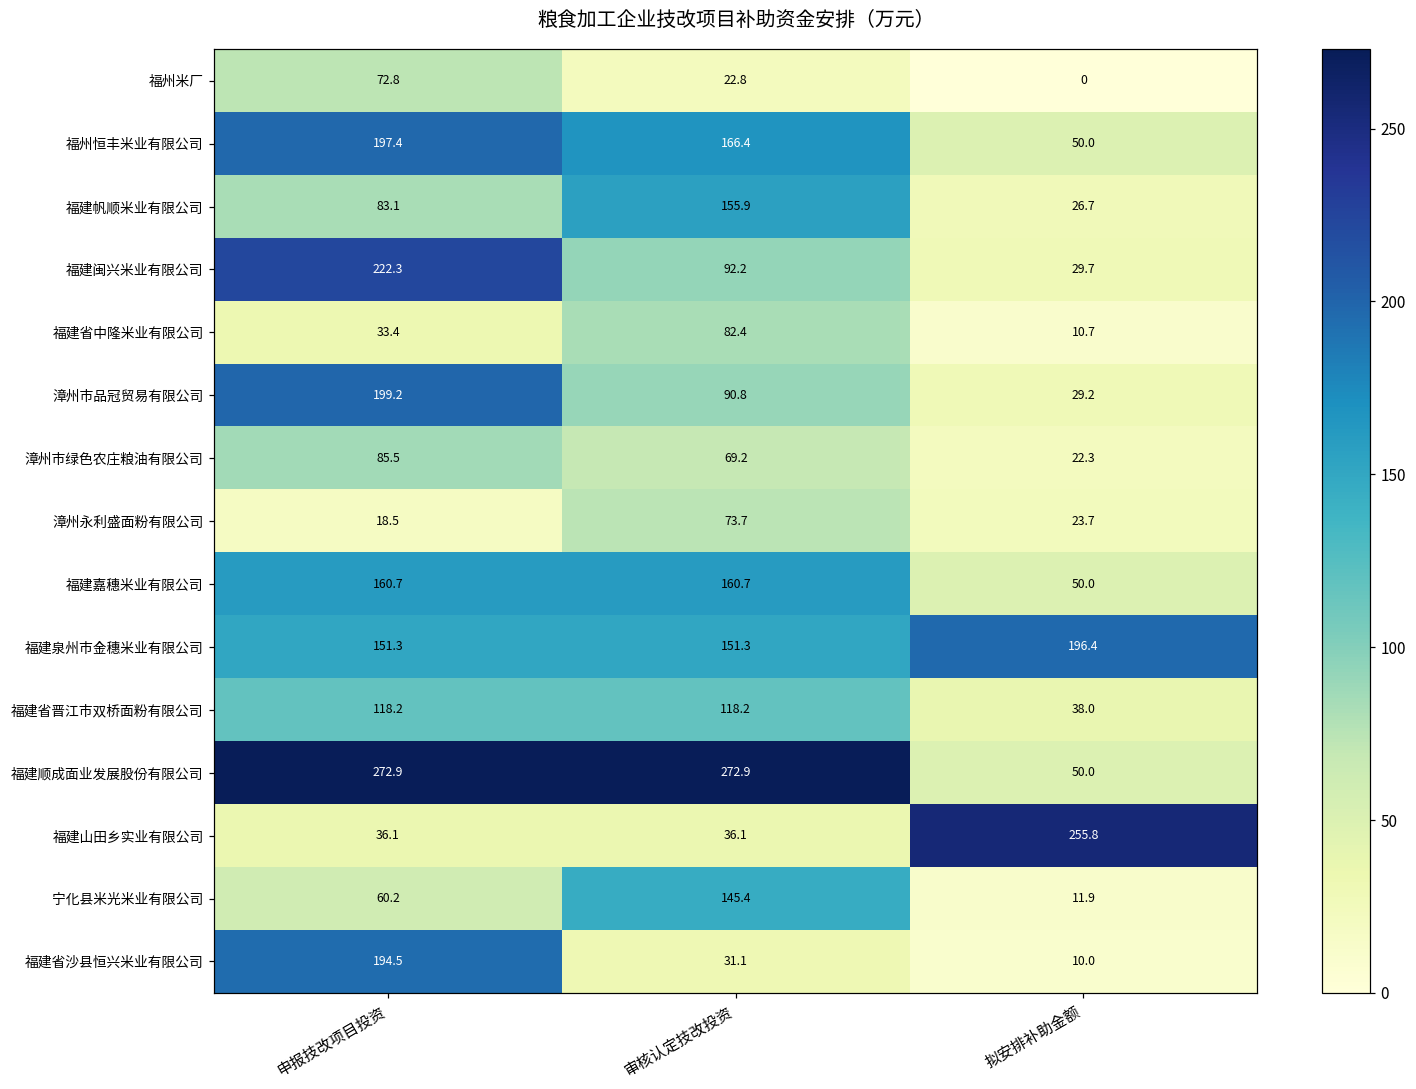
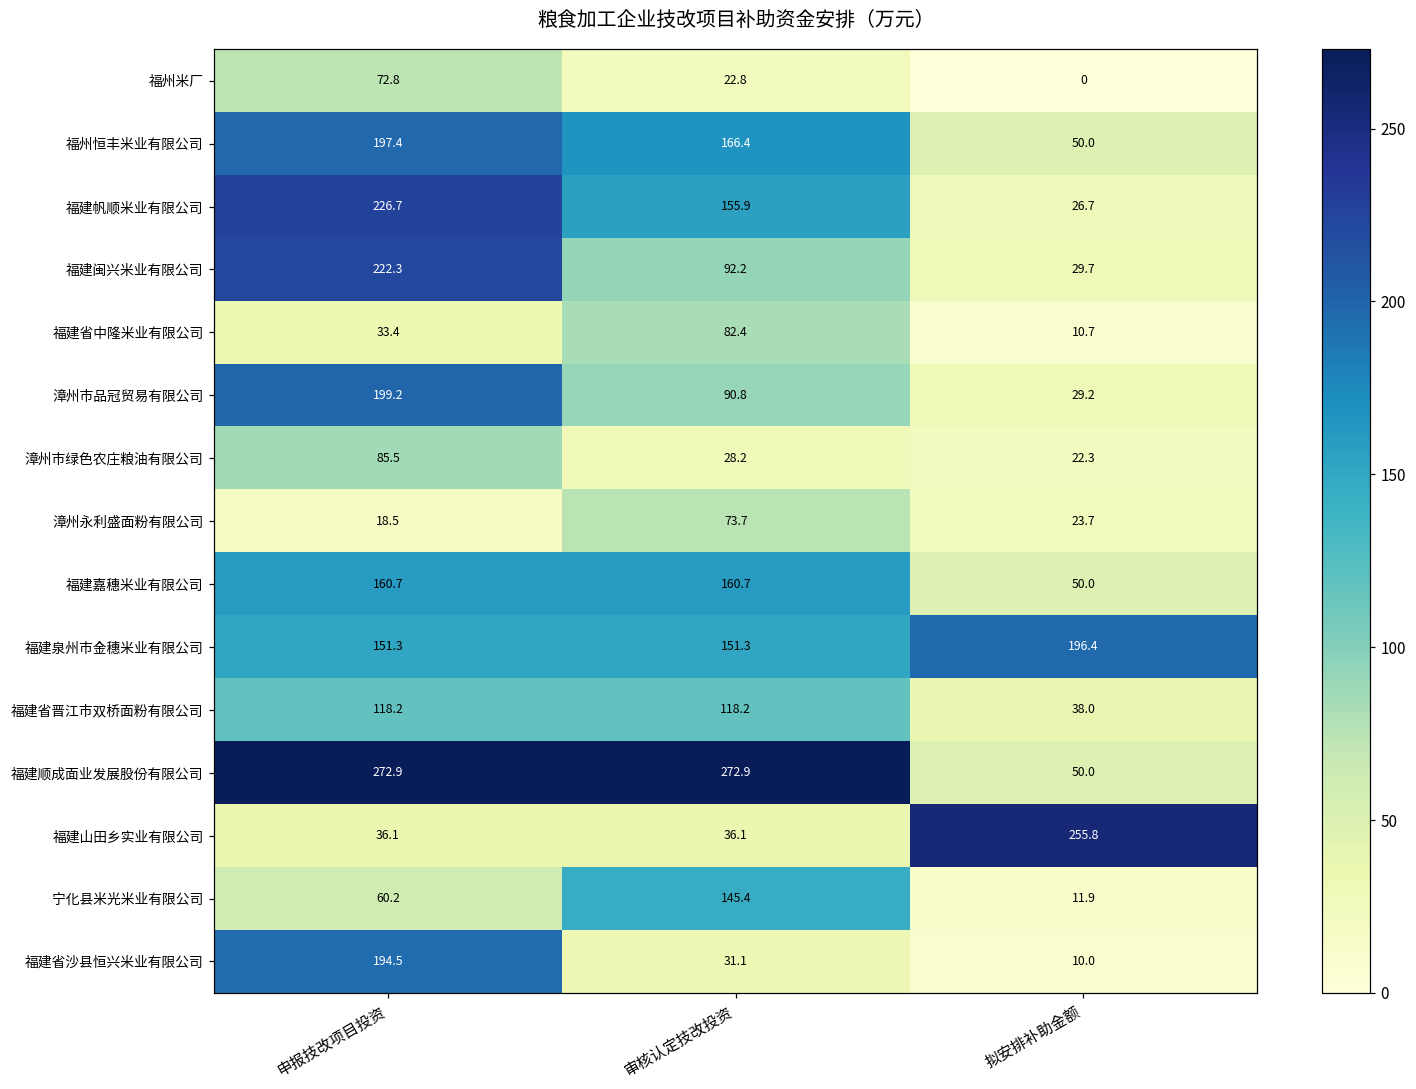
  {
    "福州米厂": {
      "申报技改项目投资": 72.8,
      "审核认定技改投资": 22.8,
      "拟安排补助金额": 0
    },
    "福州恒丰米业有限公司": {
      "申报技改项目投资": 197.4,
      "审核认定技改投资": 166.4,
      "拟安排补助金额": 50.0
    },
    "福建帆顺米业有限公司": {
-     "申报技改项目投资": 83.1,
+     "申报技改项目投资": 226.7,
      "审核认定技改投资": 155.9,
      "拟安排补助金额": 26.7
    },
    "福建闽兴米业有限公司": {
      "申报技改项目投资": 222.3,
      "审核认定技改投资": 92.2,
      "拟安排补助金额": 29.7
    },
    "福建省中隆米业有限公司": {
      "申报技改项目投资": 33.4,
      "审核认定技改投资": 82.4,
      "拟安排补助金额": 10.7
    },
    "漳州市品冠贸易有限公司": {
      "申报技改项目投资": 199.2,
      "审核认定技改投资": 90.8,
      "拟安排补助金额": 29.2
    },
    "漳州市绿色农庄粮油有限公司": {
      "申报技改项目投资": 85.5,
-     "审核认定技改投资": 69.2,
+     "审核认定技改投资": 28.2,
      "拟安排补助金额": 22.3
    },
    "漳州永利盛面粉有限公司": {
      "申报技改项目投资": 18.5,
      "审核认定技改投资": 73.7,
      "拟安排补助金额": 23.7
    },
    "福建嘉穗米业有限公司": {
      "申报技改项目投资": 160.7,
      "审核认定技改投资": 160.7,
      "拟安排补助金额": 50.0
    },
    "福建泉州市金穗米业有限公司": {
      "申报技改项目投资": 151.3,
      "审核认定技改投资": 151.3,
      "拟安排补助金额": 196.4
    },
    "福建省晋江市双桥面粉有限公司": {
      "申报技改项目投资": 118.2,
      "审核认定技改投资": 118.2,
      "拟安排补助金额": 38.0
    },
    "福建顺成面业发展股份有限公司": {
      "申报技改项目投资": 272.9,
      "审核认定技改投资": 272.9,
      "拟安排补助金额": 50.0
    },
    "福建山田乡实业有限公司": {
      "申报技改项目投资": 36.1,
      "审核认定技改投资": 36.1,
      "拟安排补助金额": 255.8
    },
    "宁化县米光米业有限公司": {
      "申报技改项目投资": 60.2,
      "审核认定技改投资": 145.4,
      "拟安排补助金额": 11.9
    },
    "福建省沙县恒兴米业有限公司": {
      "申报技改项目投资": 194.5,
      "审核认定技改投资": 31.1,
      "拟安排补助金额": 10.0
    }
  }
